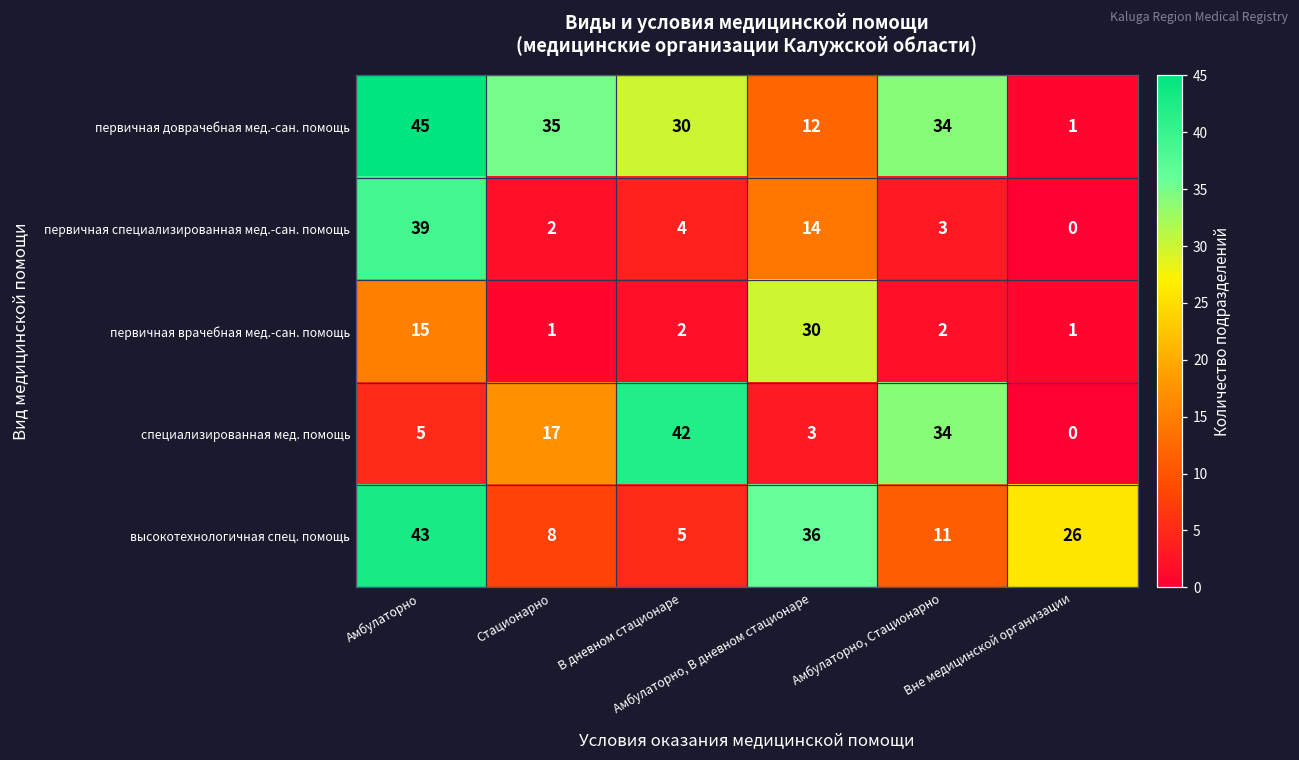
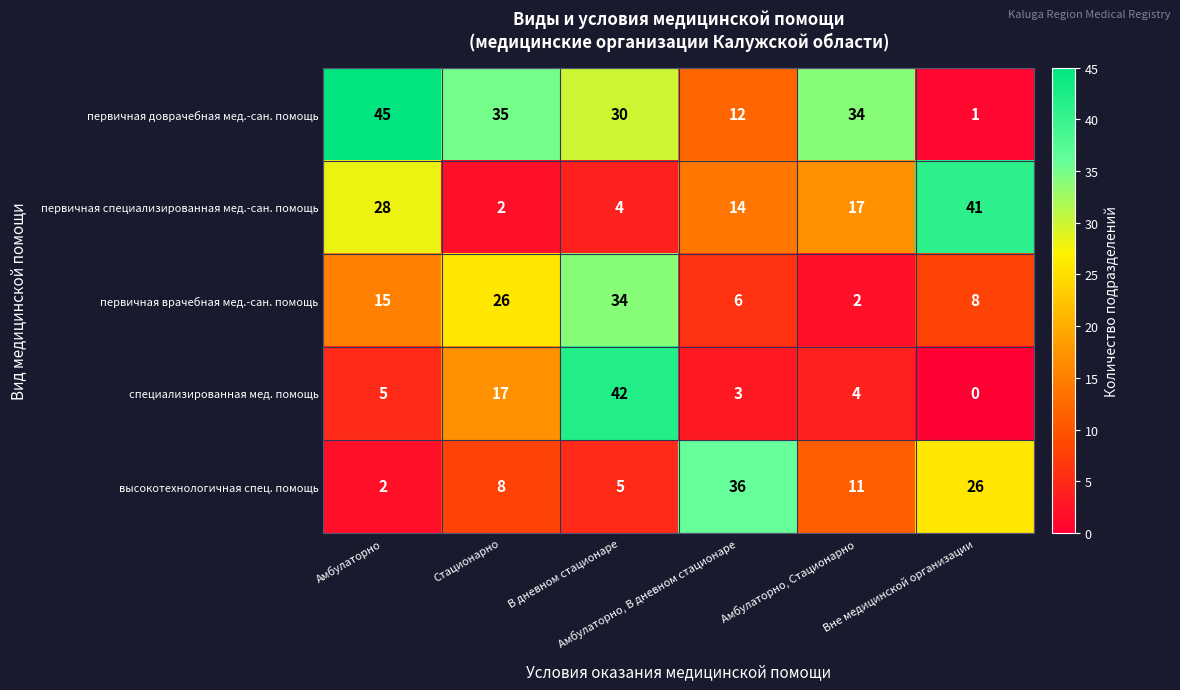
  {
    "первичная доврачебная мед.-сан. помощь": {
      "Амбулаторно": 45,
      "Стационарно": 35,
      "В дневном стационаре": 30,
      "Амбулаторно, В дневном стационаре": 12,
      "Амбулаторно, Стационарно": 34,
      "Вне медицинской организации": 1
    },
    "первичная специализированная мед.-сан. помощь": {
-     "Амбулаторно": 39,
+     "Амбулаторно": 28,
      "Стационарно": 2,
      "В дневном стационаре": 4,
      "Амбулаторно, В дневном стационаре": 14,
-     "Амбулаторно, Стационарно": 3,
-     "Вне медицинской организации": 0
+     "Амбулаторно, Стационарно": 17,
+     "Вне медицинской организации": 41
    },
    "первичная врачебная мед.-сан. помощь": {
      "Амбулаторно": 15,
-     "Стационарно": 1,
-     "В дневном стационаре": 2,
-     "Амбулаторно, В дневном стационаре": 30,
+     "Стационарно": 26,
+     "В дневном стационаре": 34,
+     "Амбулаторно, В дневном стационаре": 6,
      "Амбулаторно, Стационарно": 2,
-     "Вне медицинской организации": 1
+     "Вне медицинской организации": 8
    },
    "специализированная мед. помощь": {
      "Амбулаторно": 5,
      "Стационарно": 17,
      "В дневном стационаре": 42,
      "Амбулаторно, В дневном стационаре": 3,
-     "Амбулаторно, Стационарно": 34,
+     "Амбулаторно, Стационарно": 4,
      "Вне медицинской организации": 0
    },
    "высокотехнологичная спец. помощь": {
-     "Амбулаторно": 43,
+     "Амбулаторно": 2,
      "Стационарно": 8,
      "В дневном стационаре": 5,
      "Амбулаторно, В дневном стационаре": 36,
      "Амбулаторно, Стационарно": 11,
      "Вне медицинской организации": 26
    }
  }
